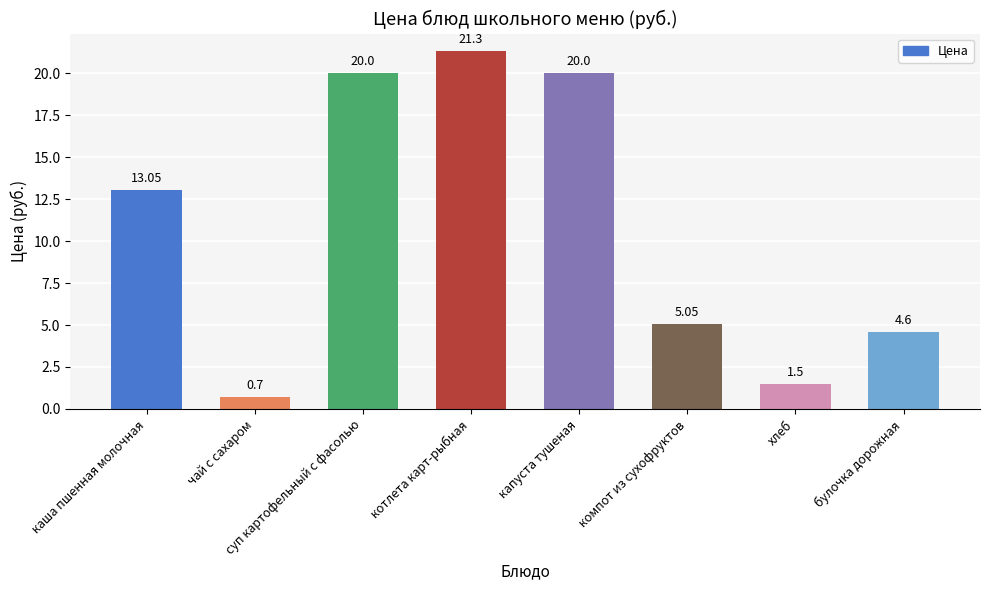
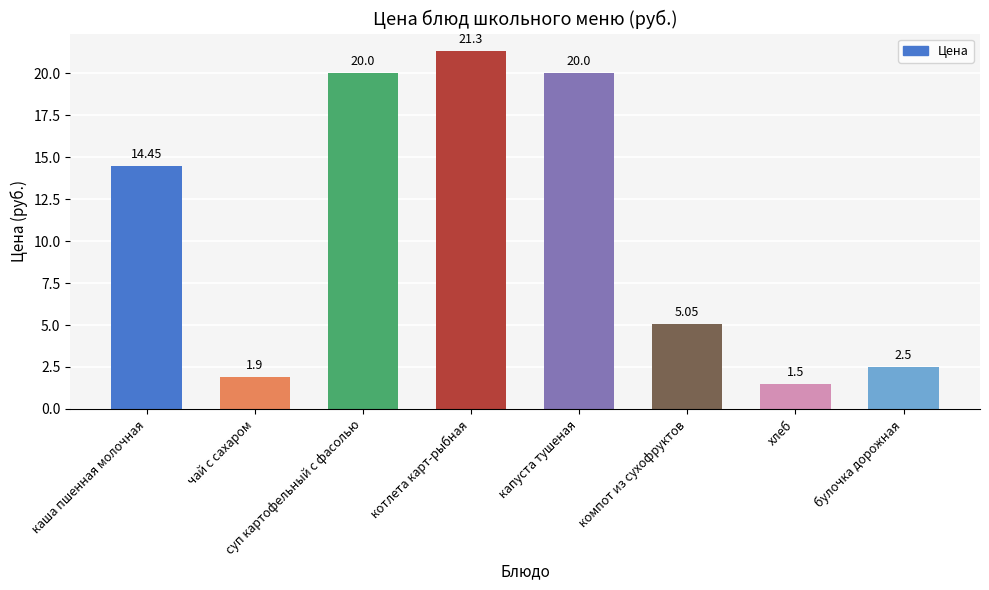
  {
-   "каша пшенная молочная": 13.05,
-   "чай с сахаром": 0.7,
+   "каша пшенная молочная": 14.45,
+   "чай с сахаром": 1.9,
    "суп картофельный с фасолью": 20.0,
    "котлета карт-рыбная": 21.3,
    "капуста тушеная": 20.0,
    "компот из сухофруктов": 5.05,
    "хлеб": 1.5,
-   "булочка дорожная": 4.6
+   "булочка дорожная": 2.5
  }
